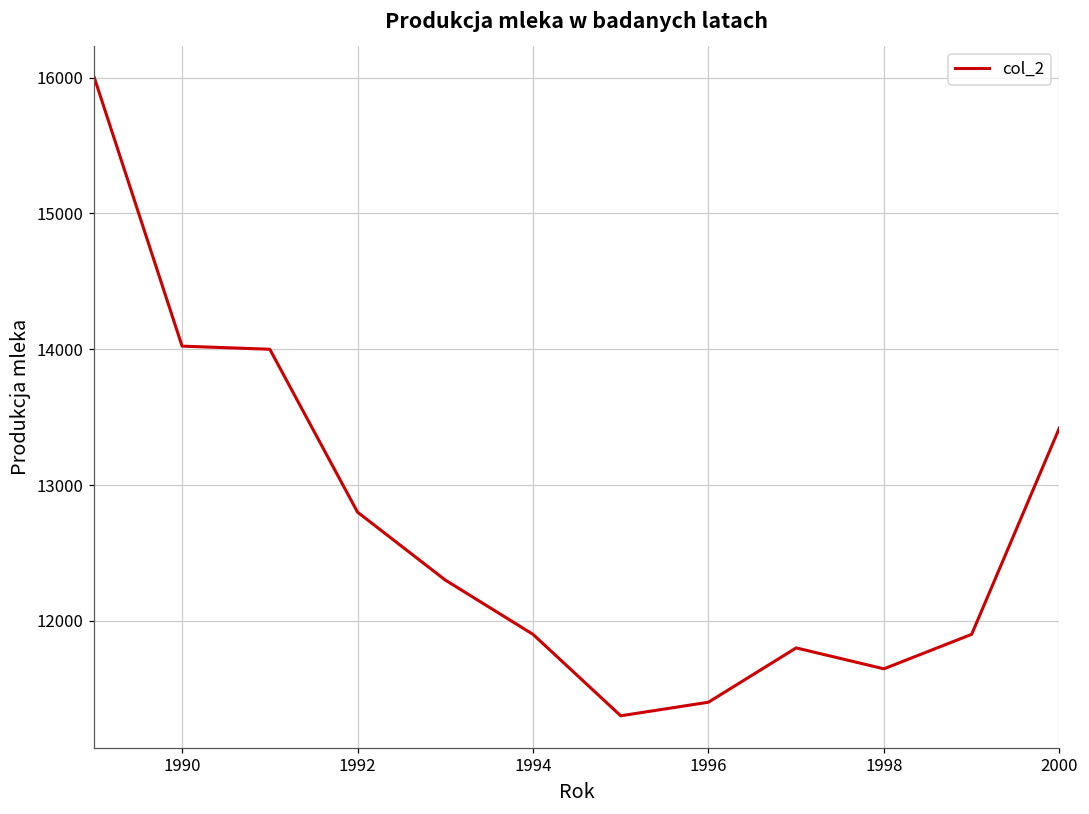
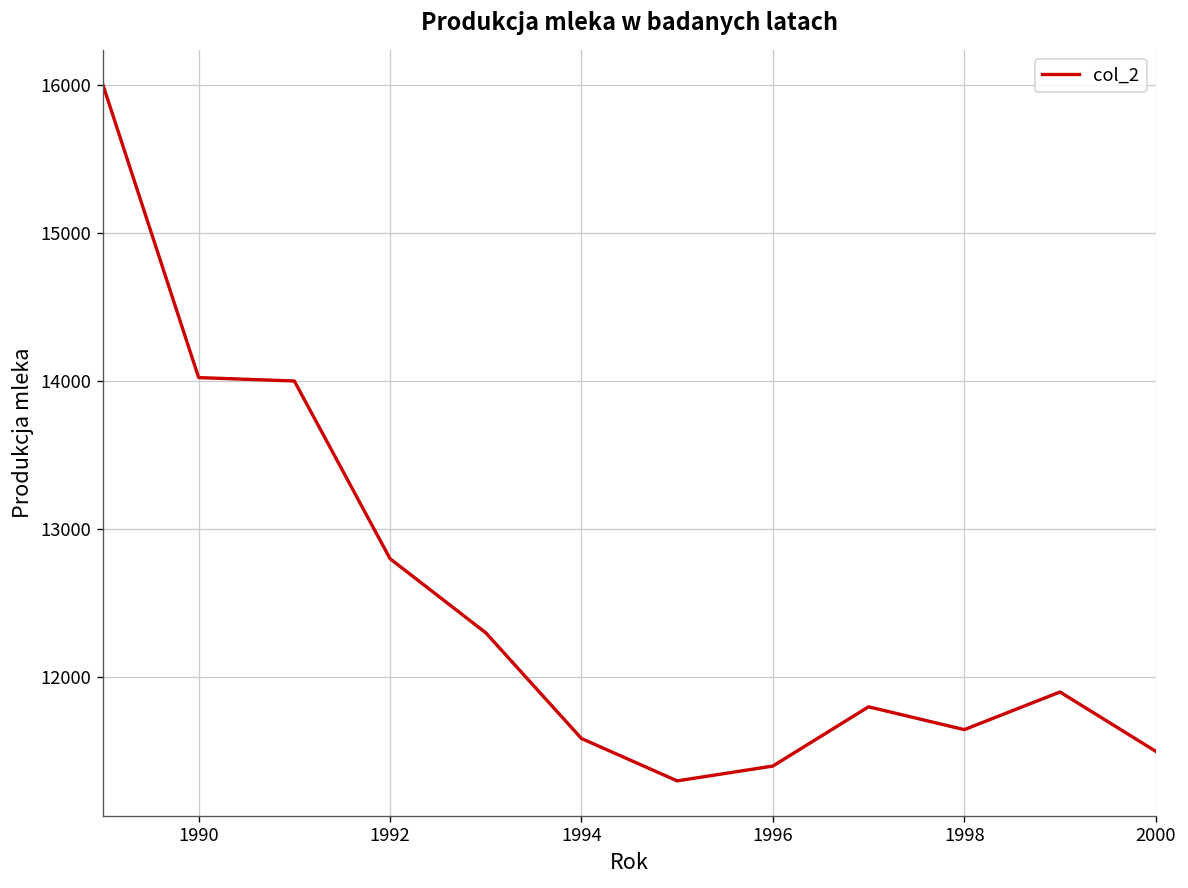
  {
    "1990": 14020,
    "1992": 12800,
-   "1994": 11900,
+   "1994": 11590,
    "1996": 11400,
    "1998": 11650,
-   "2000": 13420
+   "2000": 11500
  }
